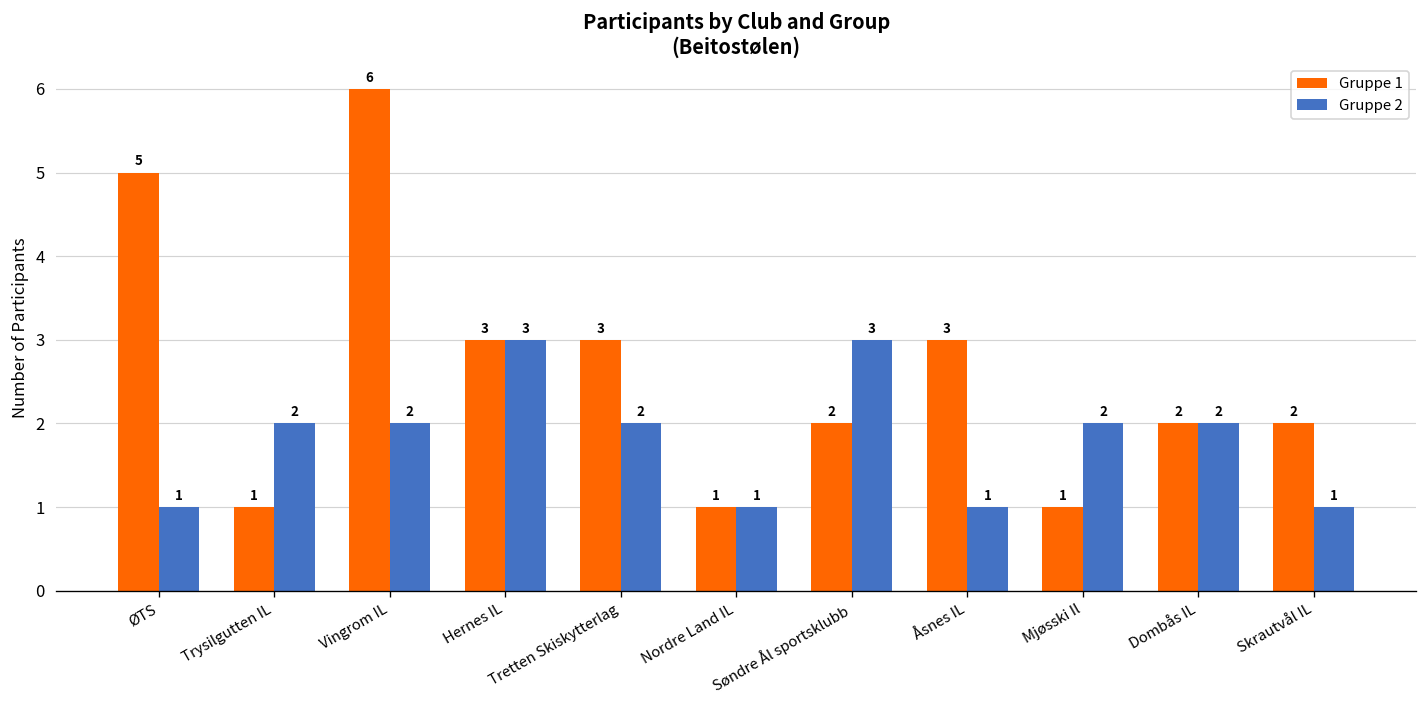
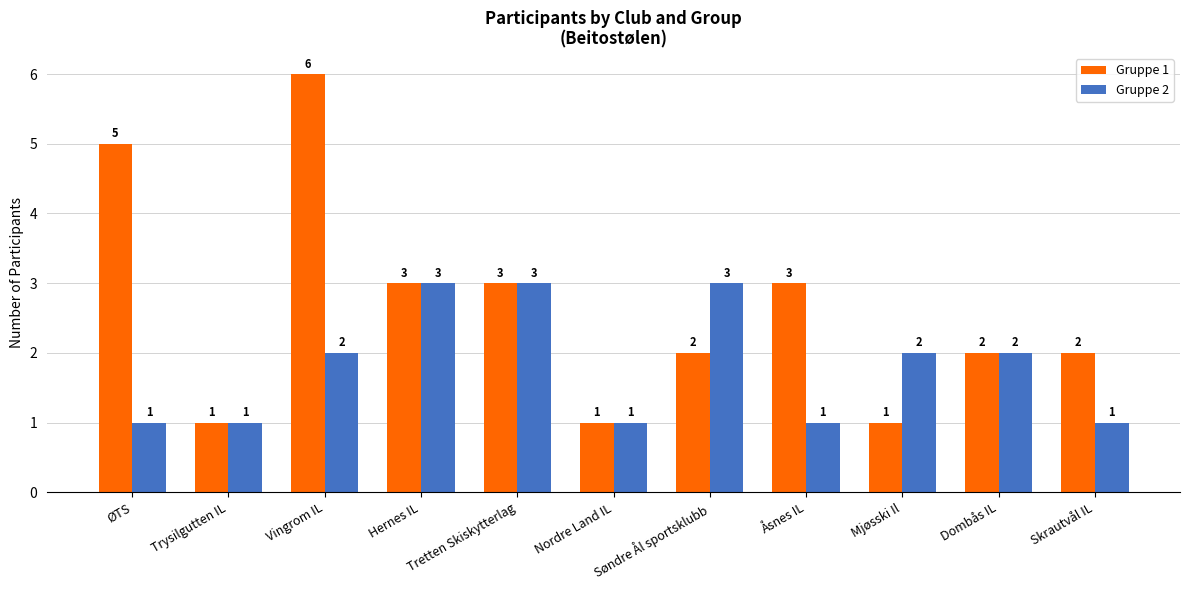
  {
    "Gruppe 1": {
      "ØTS": 5,
      "Trysilgutten IL": 1,
      "Vingrom IL": 6,
      "Hernes IL": 3,
      "Tretten Skiskytterlag": 3,
      "Nordre Land IL": 1,
      "Søndre Ål sportsklubb": 2,
      "Åsnes IL": 3,
      "Mjøsski Il": 1,
      "Dombås IL": 2,
      "Skrautvål IL": 2
    },
    "Gruppe 2": {
      "ØTS": 1,
-     "Trysilgutten IL": 2,
+     "Trysilgutten IL": 1,
      "Vingrom IL": 2,
      "Hernes IL": 3,
-     "Tretten Skiskytterlag": 2,
+     "Tretten Skiskytterlag": 3,
      "Nordre Land IL": 1,
      "Søndre Ål sportsklubb": 3,
      "Åsnes IL": 1,
      "Mjøsski Il": 2,
      "Dombås IL": 2,
      "Skrautvål IL": 1
    }
  }
